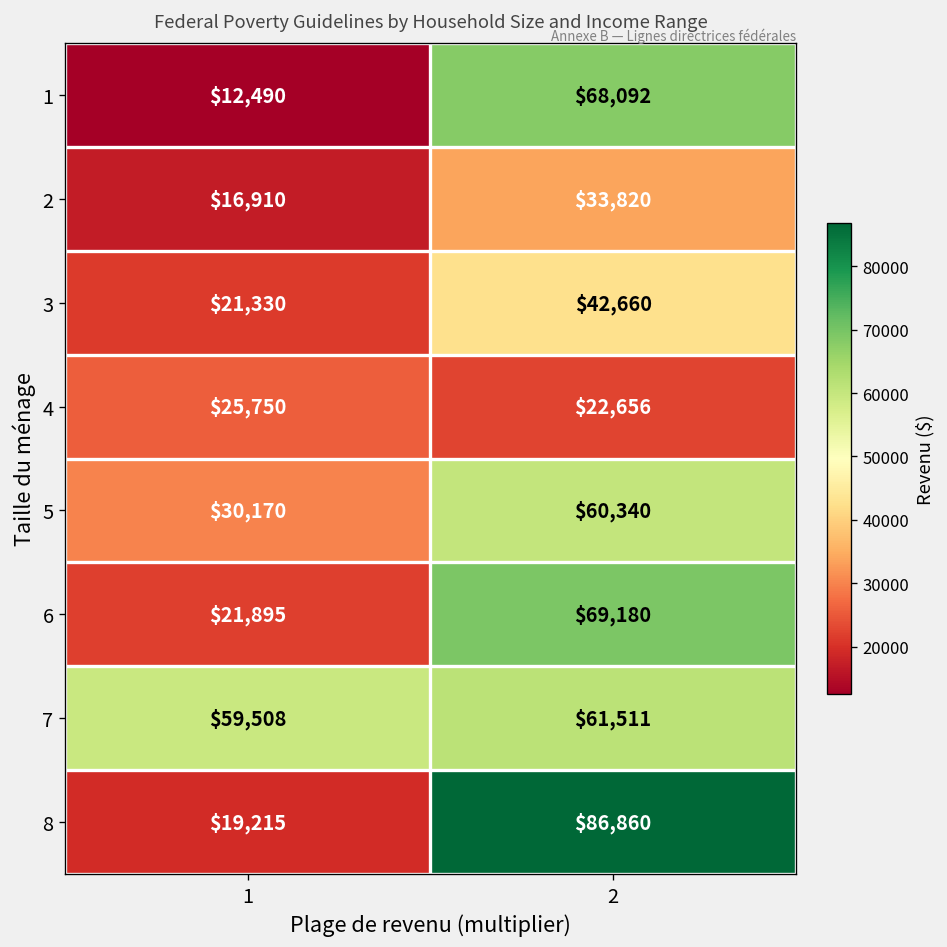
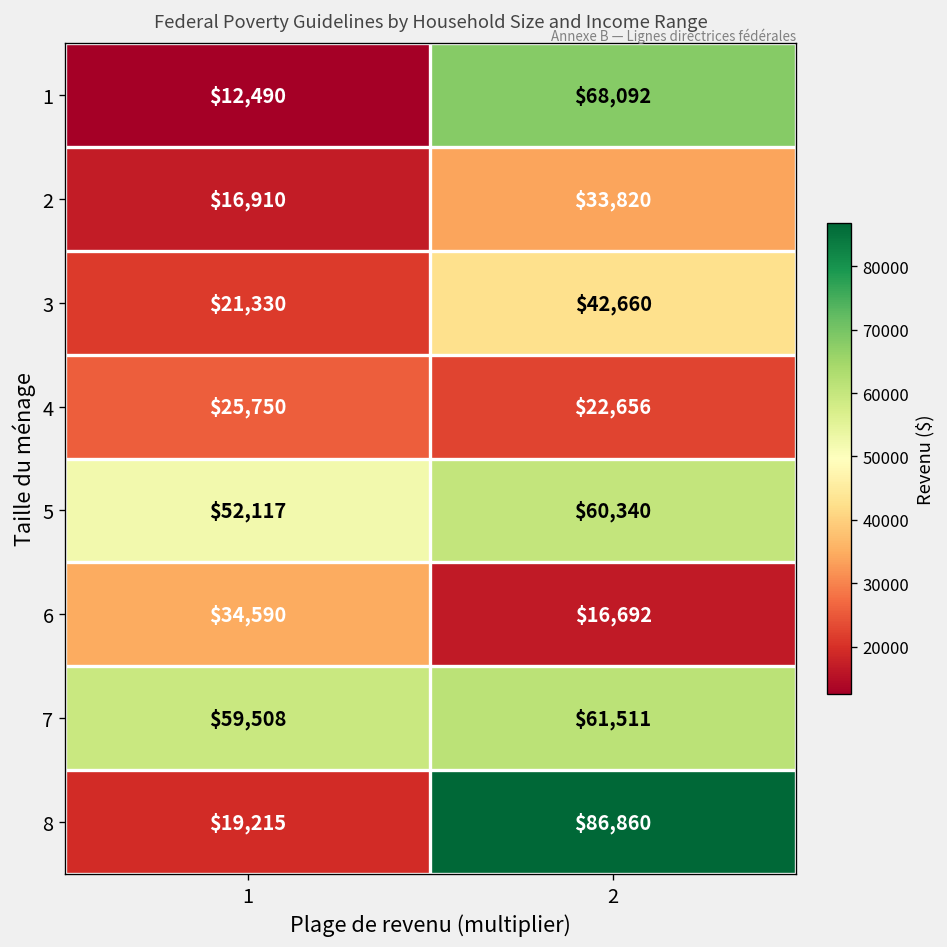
  {
    "1": {
      "1": "$12,490",
      "2": "$68,092"
    },
    "2": {
      "1": "$16,910",
      "2": "$33,820"
    },
    "3": {
      "1": "$21,330",
      "2": "$42,660"
    },
    "4": {
      "1": "$25,750",
      "2": "$22,656"
    },
    "5": {
-     "1": "$30,170",
+     "1": "$52,117",
      "2": "$60,340"
    },
    "6": {
-     "1": "$21,895",
-     "2": "$69,180"
+     "1": "$34,590",
+     "2": "$16,692"
    },
    "7": {
      "1": "$59,508",
      "2": "$61,511"
    },
    "8": {
      "1": "$19,215",
      "2": "$86,860"
    }
  }
